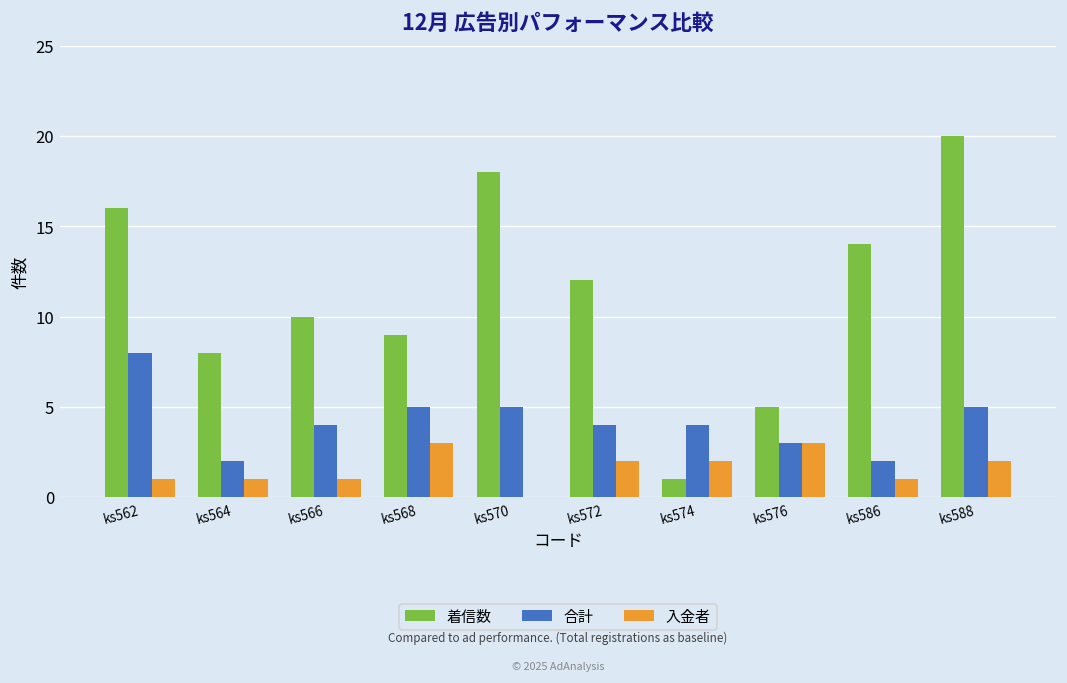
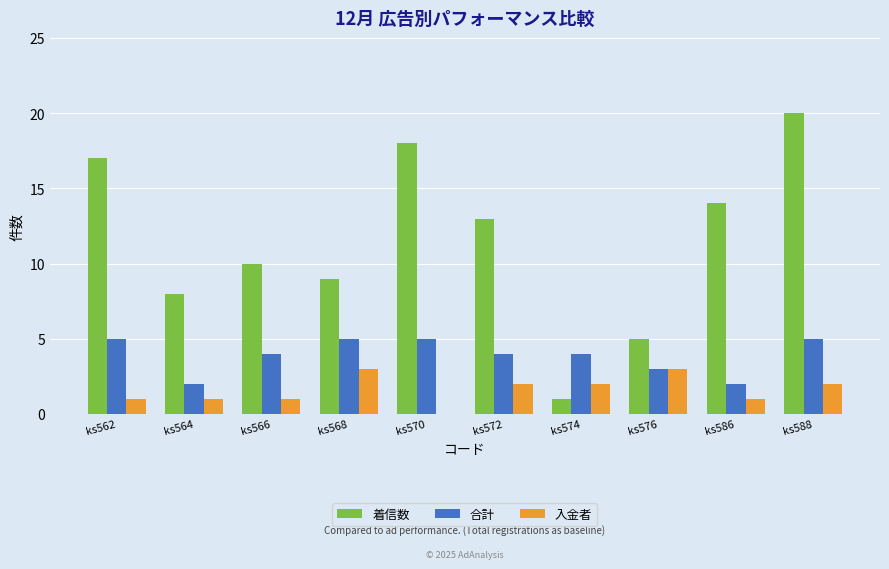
  {
    "着信数": {
-     "ks562": 16,
+     "ks562": 17,
      "ks564": 8,
      "ks566": 10,
      "ks568": 9,
      "ks570": 18,
-     "ks572": 12,
+     "ks572": 13,
      "ks574": 1,
      "ks576": 5,
      "ks586": 14,
      "ks588": 20
    },
    "合計": {
-     "ks562": 8,
+     "ks562": 5,
      "ks564": 2,
      "ks566": 4,
      "ks568": 5,
      "ks570": 5,
      "ks572": 4,
      "ks574": 4,
      "ks576": 3,
      "ks586": 2,
      "ks588": 5
    },
    "入金者": {
      "ks562": 1,
      "ks564": 1,
      "ks566": 1,
      "ks568": 3,
      "ks570": 0,
      "ks572": 2,
      "ks574": 2,
      "ks576": 3,
      "ks586": 1,
      "ks588": 2
    }
  }
